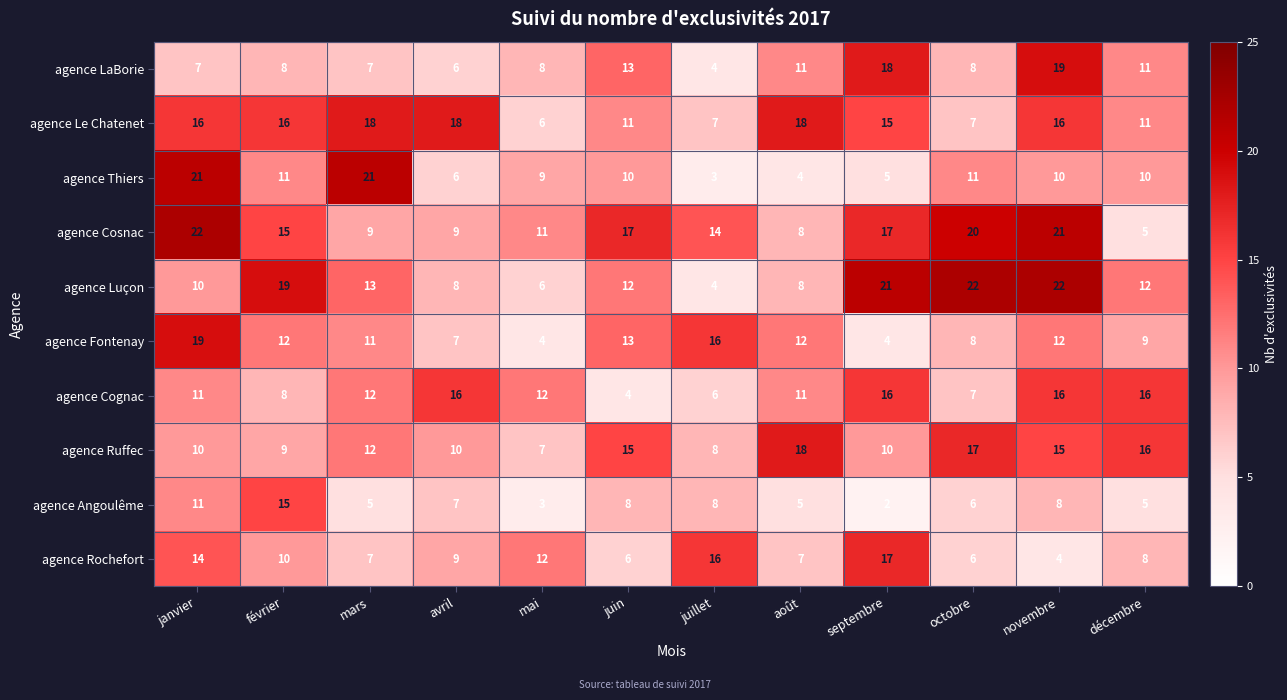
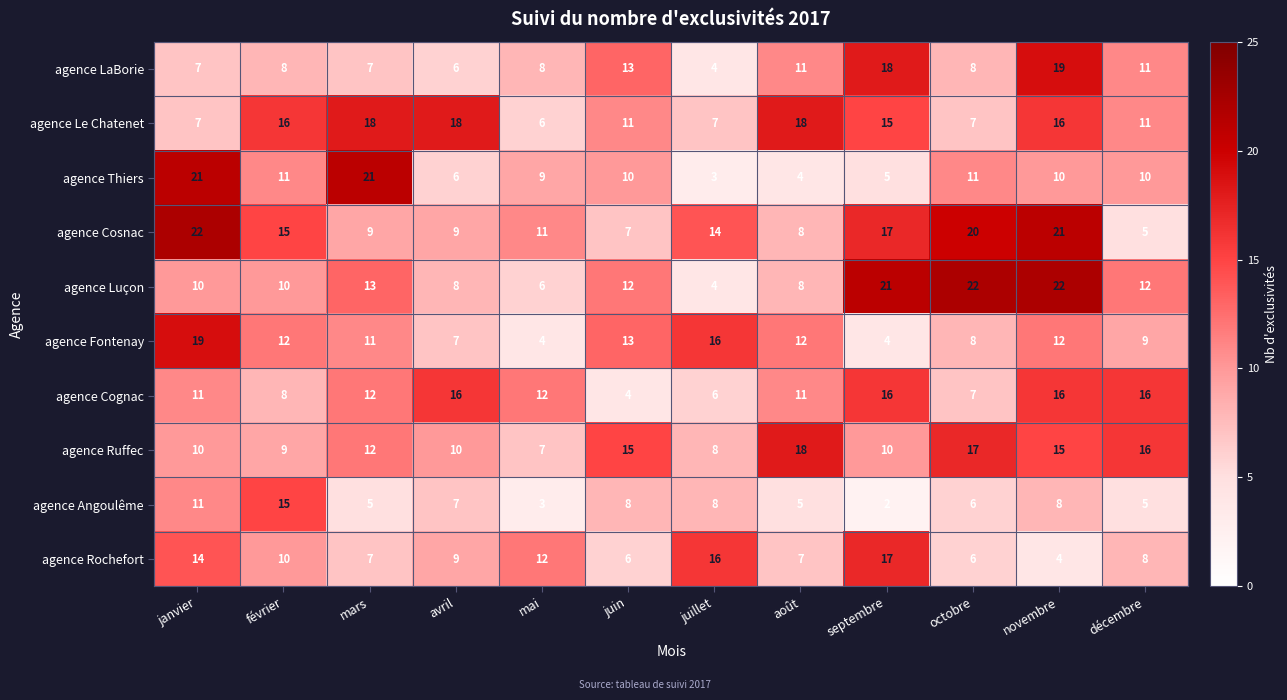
  {
    "agence LaBorie": {
      "janvier": 7,
      "février": 8,
      "mars": 7,
      "mai": 8,
      "juin": 13,
      "août": 11,
      "septembre": 18,
      "octobre": 8,
      "novembre": 19,
      "décembre": 11
    },
    "agence Le Chatenet": {
-     "janvier": 16,
+     "janvier": 7,
      "février": 16,
      "mars": 18,
      "avril": 18,
      "juin": 11,
      "juillet": 7,
      "août": 18,
      "septembre": 15,
      "octobre": 7,
      "novembre": 16,
      "décembre": 11
    },
    "agence Thiers": {
      "janvier": 21,
      "février": 11,
      "mars": 21,
      "mai": 9,
      "juin": 10,
      "octobre": 11,
      "novembre": 10,
      "décembre": 10
    },
    "agence Cosnac": {
      "janvier": 22,
      "février": 15,
      "mars": 9,
      "avril": 9,
      "mai": 11,
-     "juin": 17,
+     "juin": 7,
      "juillet": 14,
      "août": 8,
      "septembre": 17,
      "octobre": 20,
      "novembre": 21
    },
    "agence Luçon": {
      "janvier": 10,
-     "février": 19,
+     "février": 10,
      "mars": 13,
      "avril": 8,
      "juin": 12,
      "août": 8,
      "septembre": 21,
      "octobre": 22,
      "novembre": 22,
      "décembre": 12
    },
    "agence Fontenay": {
      "janvier": 19,
      "février": 12,
      "mars": 11,
      "avril": 7,
      "juin": 13,
      "juillet": 16,
      "août": 12,
      "octobre": 8,
      "novembre": 12,
      "décembre": 9
    },
    "agence Cognac": {
      "janvier": 11,
      "février": 8,
      "mars": 12,
      "avril": 16,
      "mai": 12,
      "août": 11,
      "septembre": 16,
      "octobre": 7,
      "novembre": 16,
      "décembre": 16
    },
    "agence Ruffec": {
      "janvier": 10,
      "février": 9,
      "mars": 12,
      "avril": 10,
      "mai": 7,
      "juin": 15,
      "juillet": 8,
      "août": 18,
      "septembre": 10,
      "octobre": 17,
      "novembre": 15,
      "décembre": 16
    },
    "agence Angoulême": {
      "janvier": 11,
      "février": 15,
      "avril": 7,
      "juin": 8,
      "juillet": 8,
      "novembre": 8
    },
    "agence Rochefort": {
      "janvier": 14,
      "février": 10,
      "mars": 7,
      "avril": 9,
      "mai": 12,
      "juillet": 16,
      "août": 7,
      "septembre": 17,
      "décembre": 8
    }
  }
